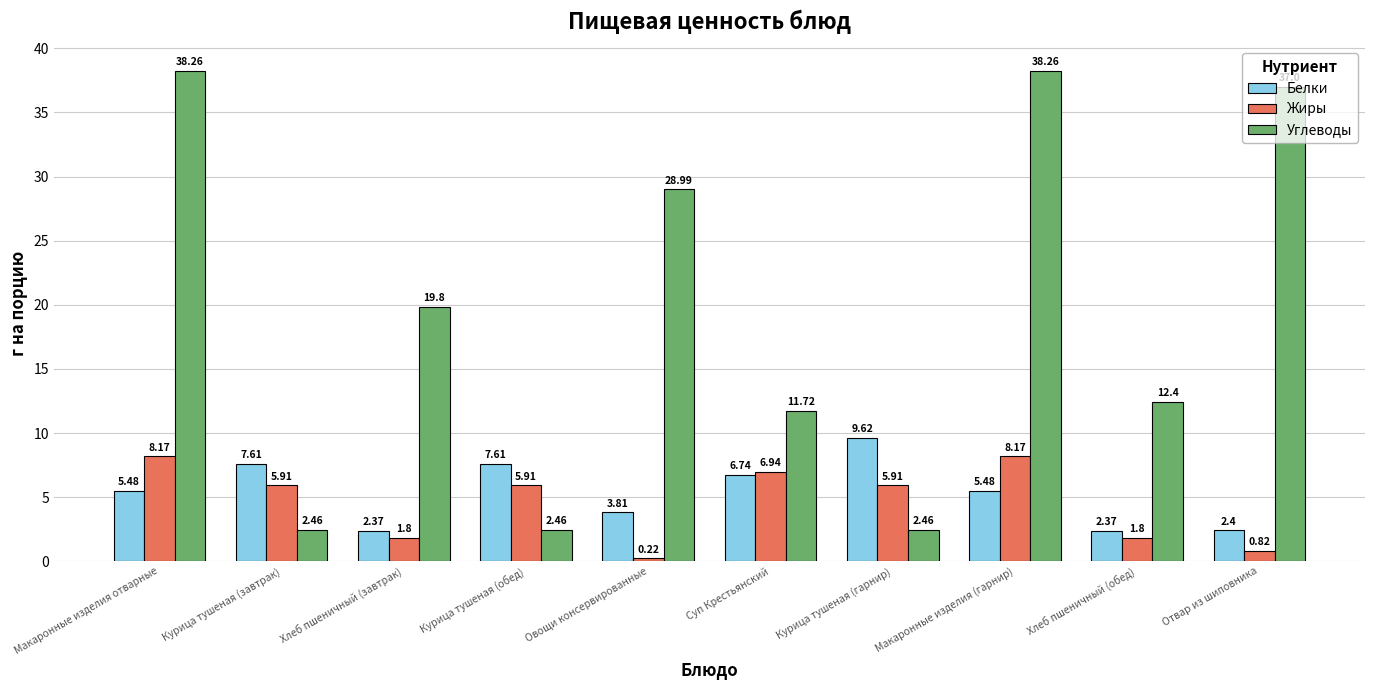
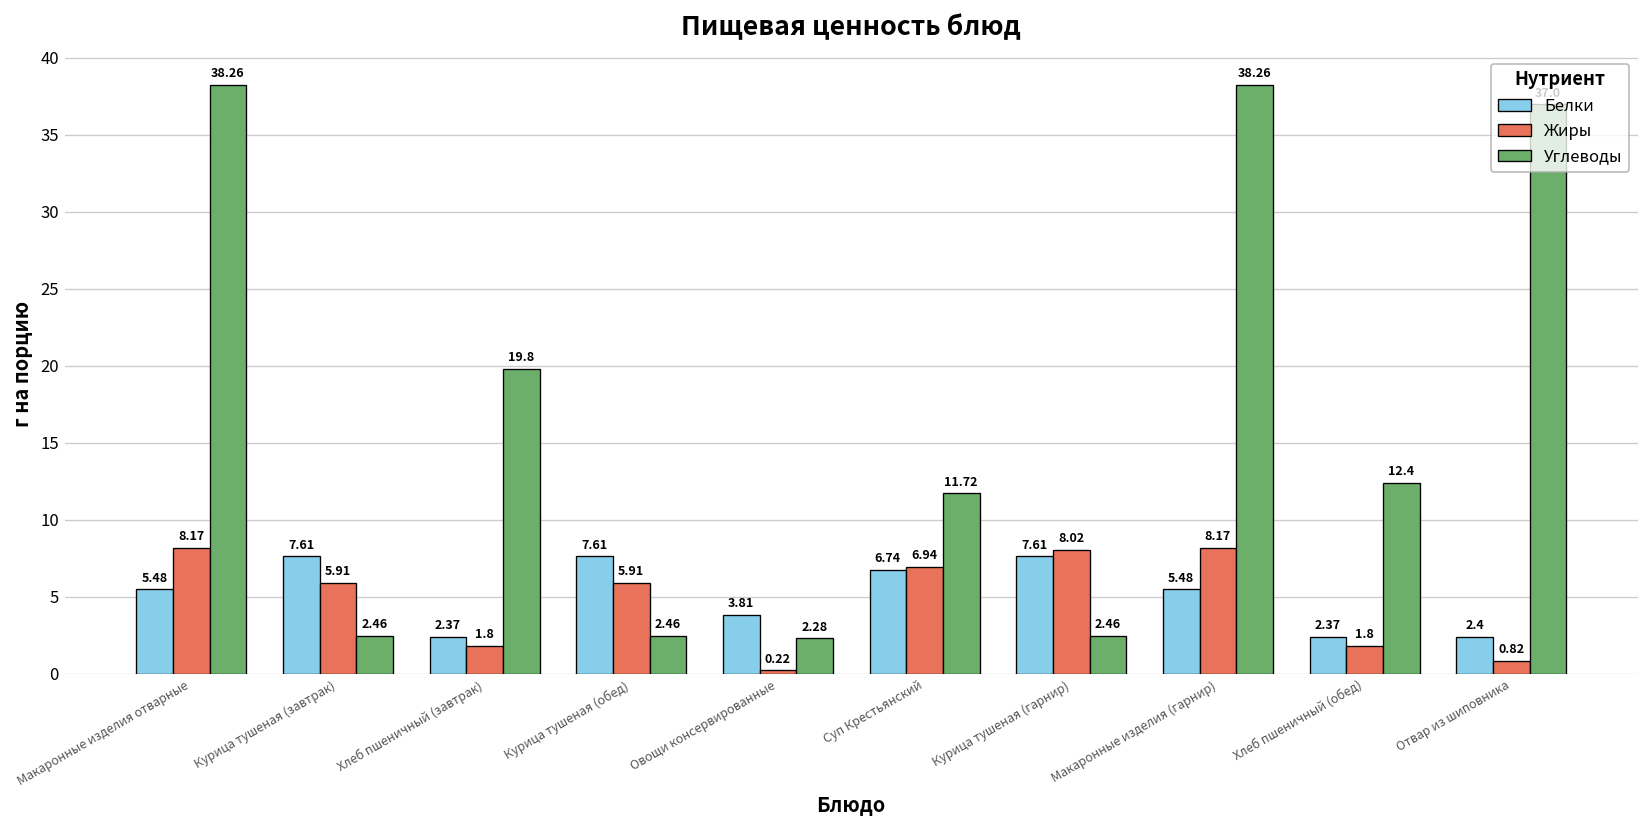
  {
    "Белки": {
      "Макаронные изделия отварные": 5.48,
      "Курица тушеная (завтрак)": 7.61,
      "Хлеб пшеничный (завтрак)": 2.37,
      "Курица тушеная (обед)": 7.61,
      "Овощи консервированные": 3.81,
      "Суп Крестьянский": 6.74,
-     "Курица тушеная (гарнир)": 9.62,
+     "Курица тушеная (гарнир)": 7.61,
      "Макаронные изделия (гарнир)": 5.48,
      "Хлеб пшеничный (обед)": 2.37,
      "Отвар из шиповника": 2.4
    },
    "Жиры": {
      "Макаронные изделия отварные": 8.17,
      "Курица тушеная (завтрак)": 5.91,
      "Хлеб пшеничный (завтрак)": 1.8,
      "Курица тушеная (обед)": 5.91,
      "Овощи консервированные": 0.22,
      "Суп Крестьянский": 6.94,
-     "Курица тушеная (гарнир)": 5.91,
+     "Курица тушеная (гарнир)": 8.02,
      "Макаронные изделия (гарнир)": 8.17,
      "Хлеб пшеничный (обед)": 1.8,
      "Отвар из шиповника": 0.82
    },
    "Углеводы": {
      "Макаронные изделия отварные": 38.26,
      "Курица тушеная (завтрак)": 2.46,
      "Хлеб пшеничный (завтрак)": 19.8,
      "Курица тушеная (обед)": 2.46,
-     "Овощи консервированные": 28.99,
+     "Овощи консервированные": 2.28,
      "Суп Крестьянский": 11.72,
      "Курица тушеная (гарнир)": 2.46,
      "Макаронные изделия (гарнир)": 38.26,
      "Хлеб пшеничный (обед)": 12.4
    }
  }
